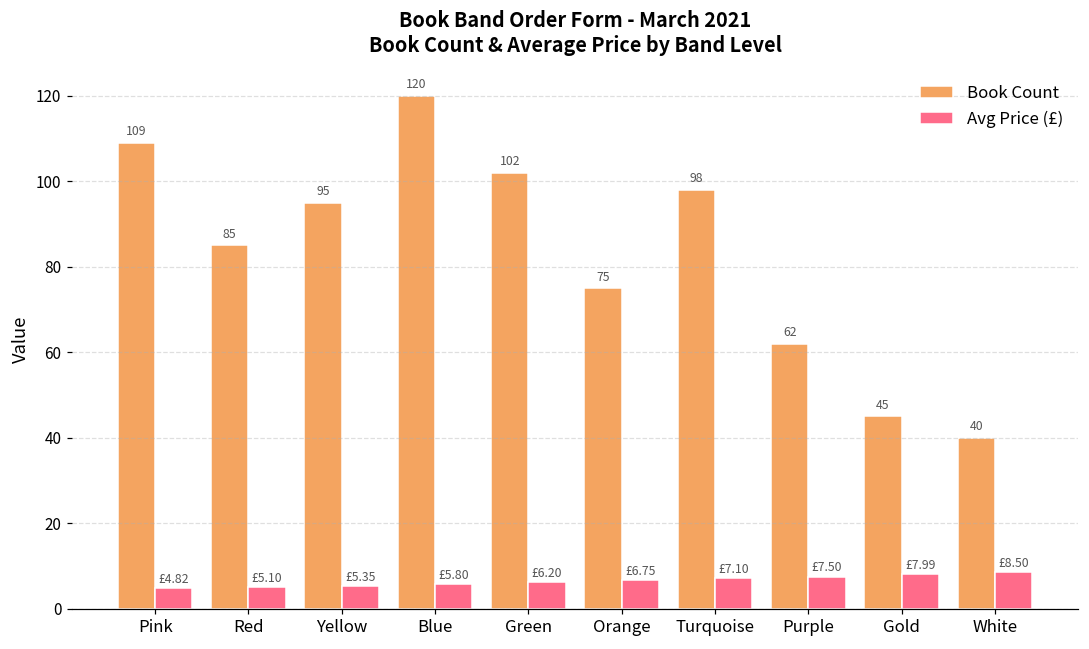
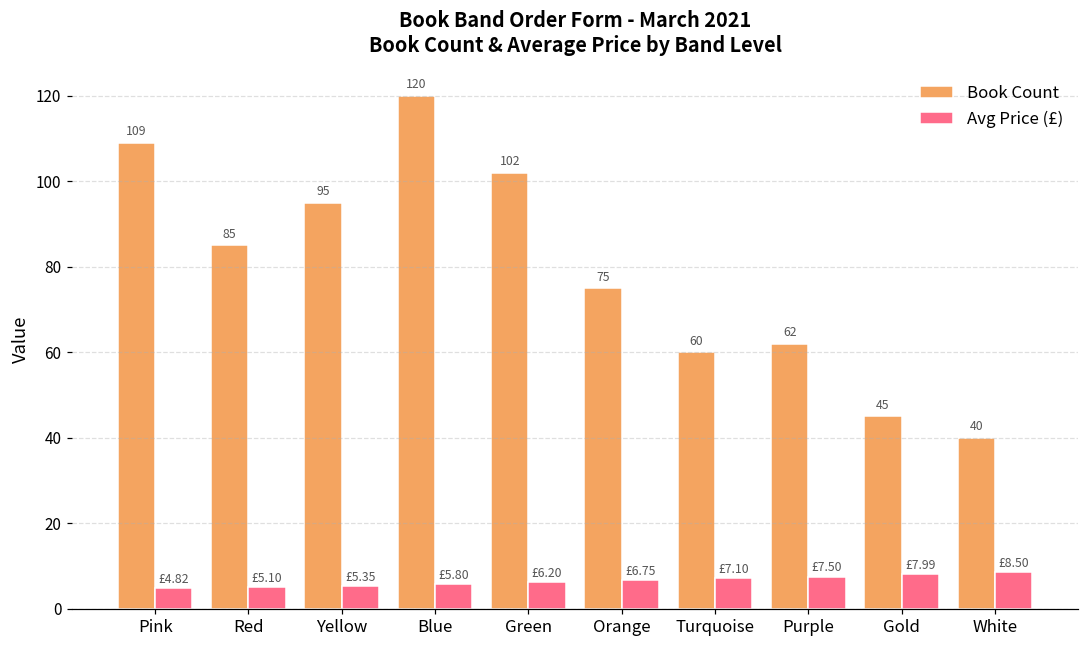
  {
    "Book Count": {
      "Pink": "109",
      "Red": "85",
      "Yellow": "95",
      "Blue": "120",
      "Green": "102",
      "Orange": "75",
-     "Turquoise": "98",
+     "Turquoise": "60",
      "Purple": "62",
      "Gold": "45",
      "White": "40"
    },
    "Avg Price (£)": {
      "Pink": "£4.82",
      "Red": "£5.10",
      "Yellow": "£5.35",
      "Blue": "£5.80",
      "Green": "£6.20",
      "Orange": "£6.75",
      "Turquoise": "£7.10",
      "Purple": "£7.50",
      "Gold": "£7.99",
      "White": "£8.50"
    }
  }
